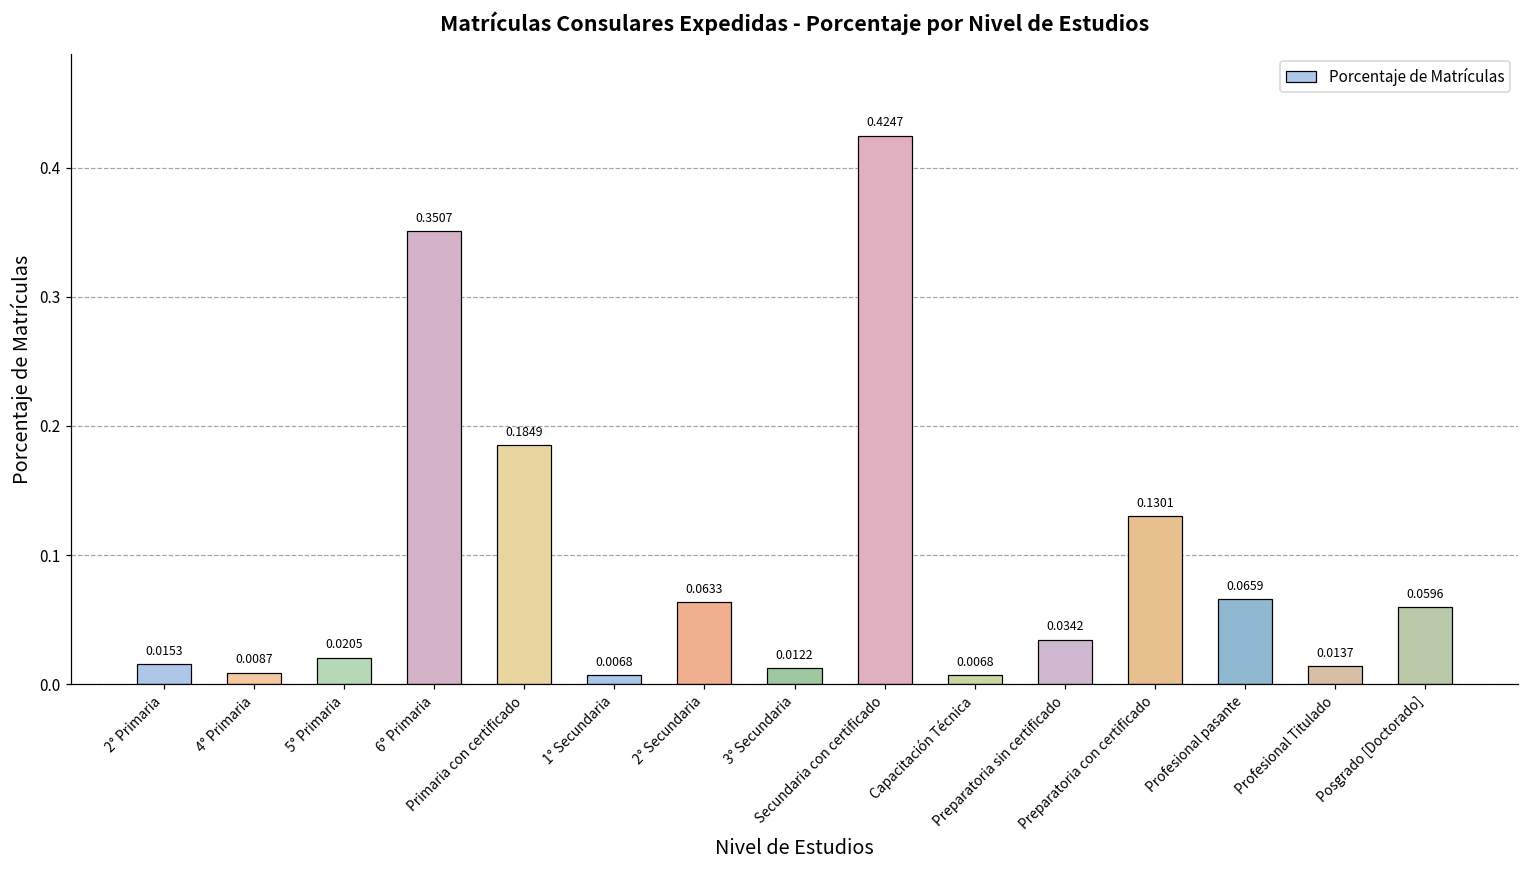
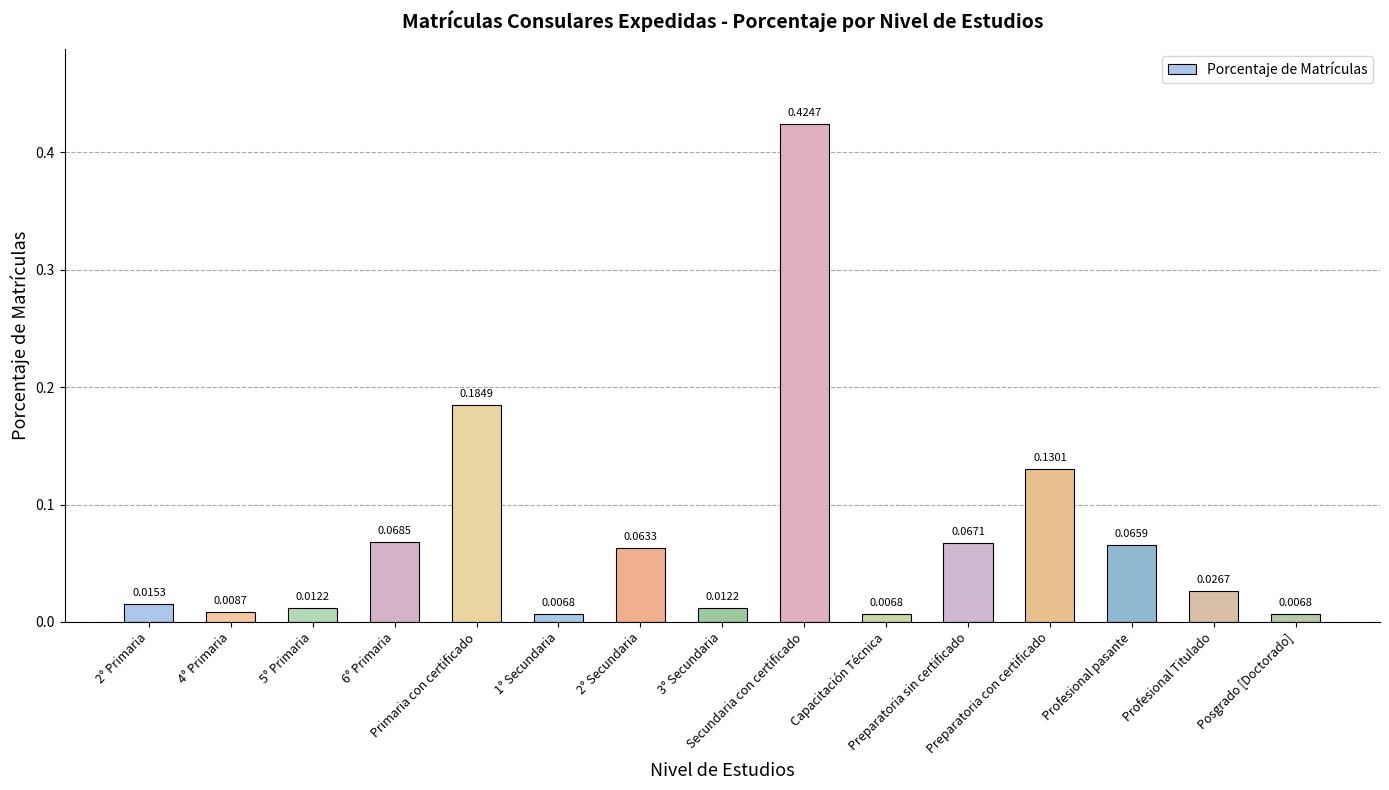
  {
    "2° Primaria": 0.0153,
    "4° Primaria": 0.0087,
-   "5° Primaria": 0.0205,
-   "6° Primaria": 0.3507,
+   "5° Primaria": 0.0122,
+   "6° Primaria": 0.0685,
    "Primaria con certificado": 0.1849,
    "1° Secundaria": 0.0068,
    "2° Secundaria": 0.0633,
    "3° Secundaria": 0.0122,
    "Secundaria con certificado": 0.4247,
    "Capacitación Técnica": 0.0068,
-   "Preparatoria sin certificado": 0.0342,
+   "Preparatoria sin certificado": 0.0671,
    "Preparatoria con certificado": 0.1301,
    "Profesional pasante": 0.0659,
-   "Profesional Titulado": 0.0137,
-   "Posgrado [Doctorado]": 0.0596
+   "Profesional Titulado": 0.0267,
+   "Posgrado [Doctorado]": 0.0068
  }
